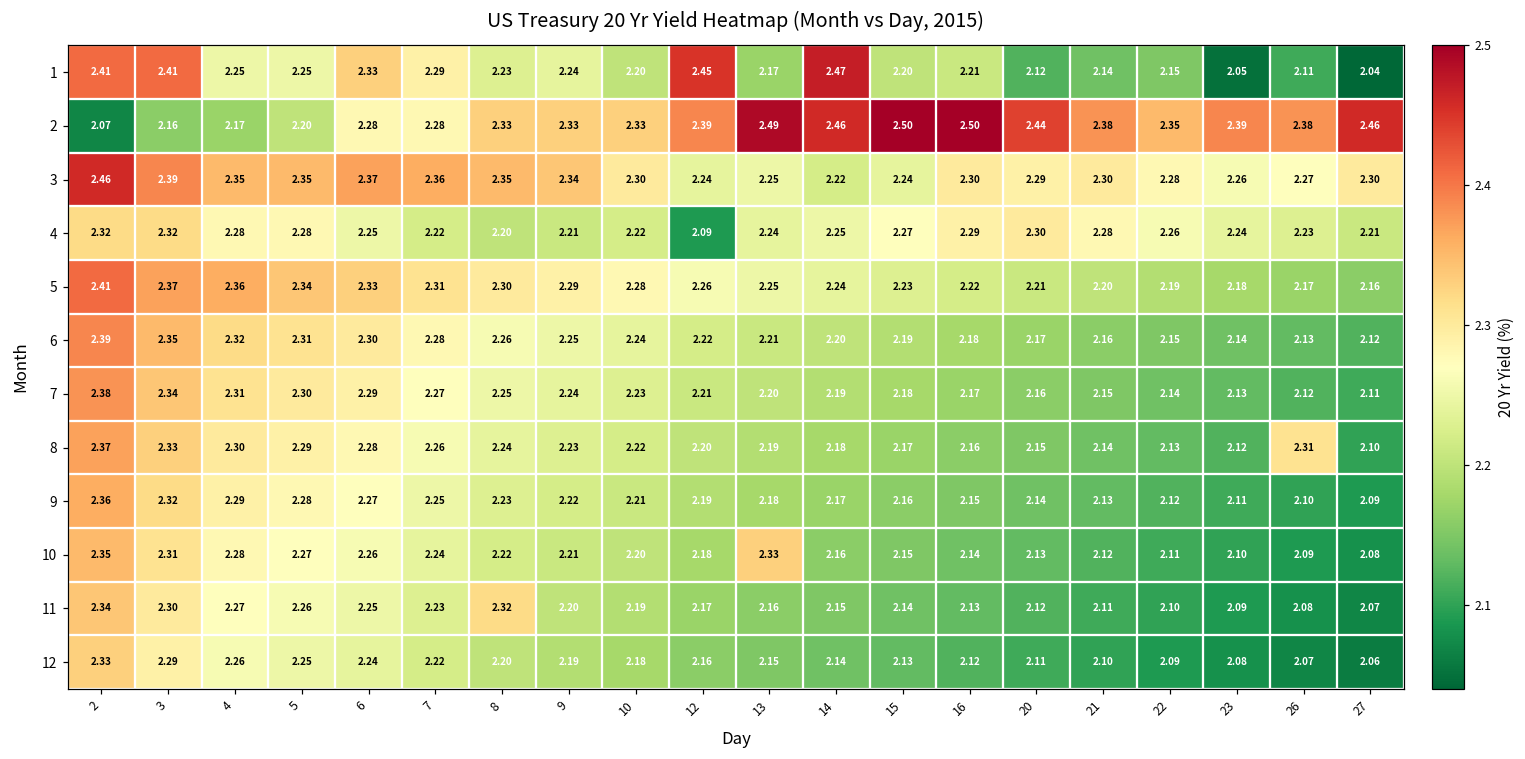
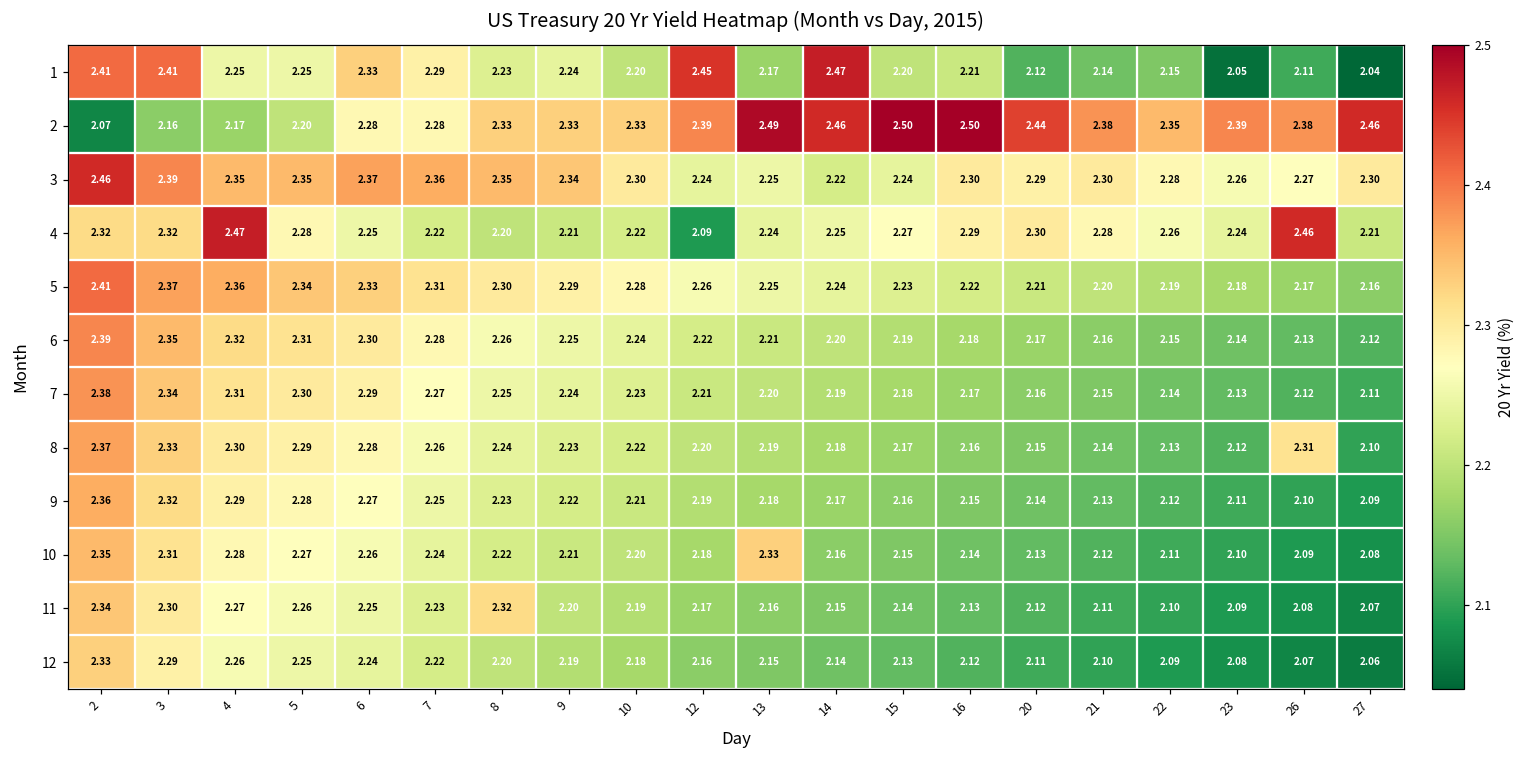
  {
    "4": {
      "2": 2.32,
      "3": 2.32,
-     "4": 2.28,
+     "4": 2.47,
      "5": 2.28,
      "6": 2.25,
      "7": 2.22,
      "8": 2.20,
      "9": 2.21,
      "10": 2.22,
      "12": 2.09,
      "13": 2.24,
      "14": 2.25,
      "15": 2.27,
      "16": 2.29,
      "20": 2.30,
      "21": 2.28,
      "22": 2.26,
      "23": 2.24,
-     "26": 2.23,
+     "26": 2.46,
      "27": 2.21
    }
  }
